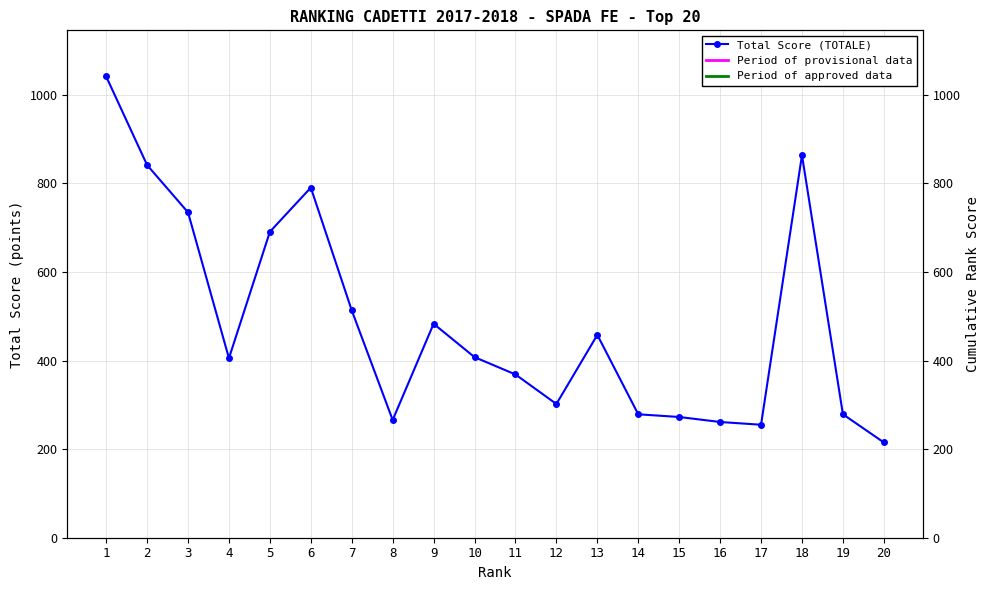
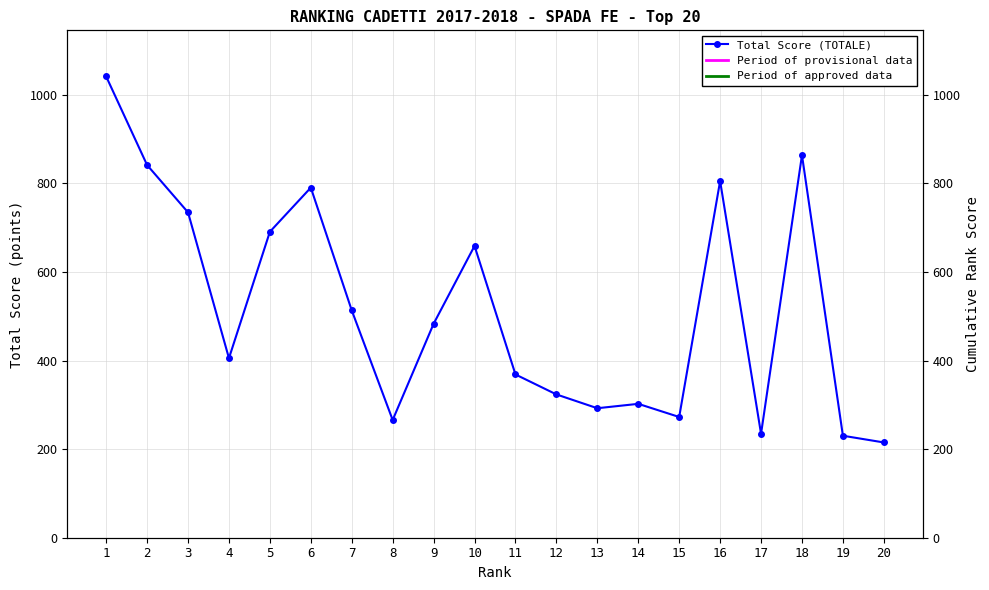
  {
    "1": 1040,
    "2": 840,
    "3": 730,
    "4": 410,
    "5": 690,
    "6": 790,
    "7": 510,
    "8": 270,
    "9": 480,
-   "10": 410,
+   "10": 660,
    "11": 370,
-   "12": 300,
-   "13": 460,
-   "14": 280,
+   "12": 320,
+   "13": 290,
+   "14": 300,
    "15": 270,
-   "16": 260,
-   "17": 260,
+   "16": 810,
+   "17": 230,
    "18": 860,
-   "19": 280,
+   "19": 230,
    "20": 220
  }
